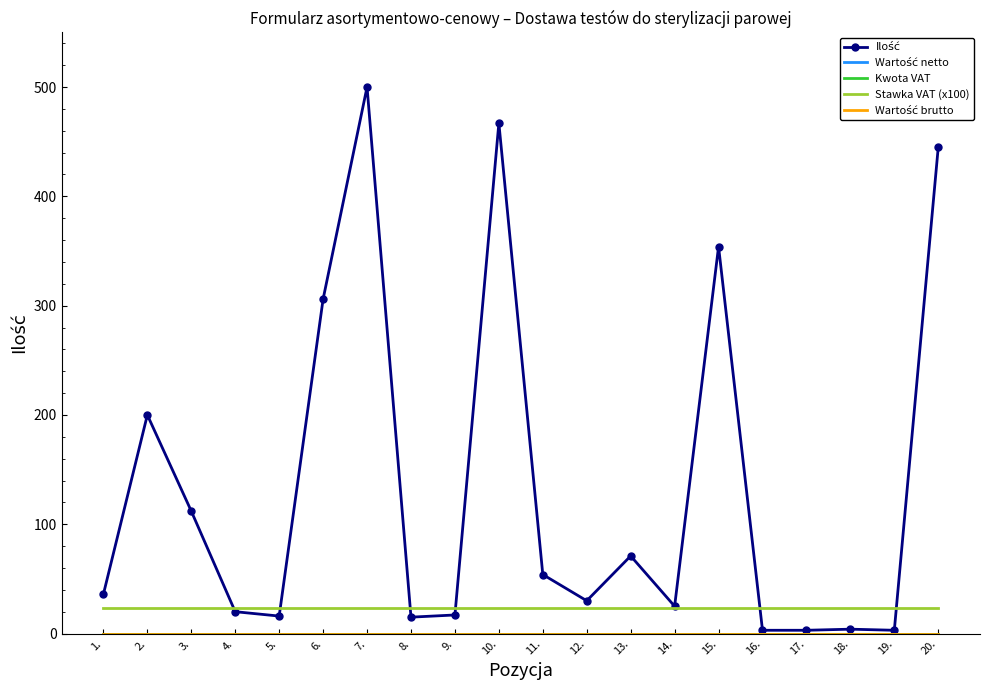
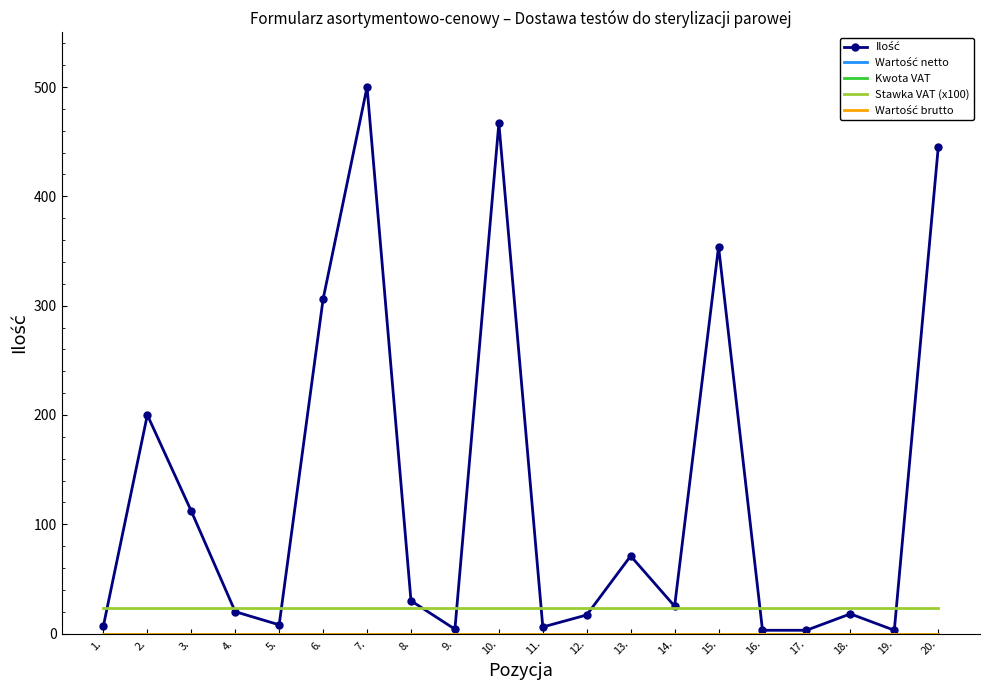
  {
    "Ilość": {
-     "1.": 36,
+     "1.": 7,
      "2.": 200,
      "3.": 112,
      "4.": 20,
-     "5.": 16,
+     "5.": 8,
      "6.": 306,
      "7.": 500,
-     "8.": 15,
-     "9.": 17,
+     "8.": 30,
+     "9.": 4,
      "10.": 467,
-     "11.": 54,
-     "12.": 30,
+     "11.": 6,
+     "12.": 17,
      "13.": 71,
      "15.": 354,
      "16.": 3,
      "17.": 3,
-     "18.": 4,
+     "18.": 18,
      "19.": 3,
      "20.": 445
    },
    "Wartość brutto": {
      "1.": 0,
      "2.": 0,
      "3.": 0,
      "4.": 0,
      "5.": 0,
      "6.": 0,
      "7.": 0,
      "8.": 0,
      "9.": 0,
      "10.": 0,
      "11.": 0,
      "12.": 0,
      "13.": 0,
      "14.": 0,
      "15.": 0,
      "16.": 0,
      "17.": 0,
      "18.": 0,
      "19.": 0,
      "20.": 0
    },
    "Stawka VAT (x100)": {
      "1.": 23,
      "2.": 23,
      "3.": 23,
      "4.": 23,
      "5.": 23,
      "6.": 23,
      "7.": 23,
      "8.": 23,
      "9.": 23,
      "10.": 23,
      "11.": 23,
      "12.": 23,
      "13.": 23,
      "15.": 23,
      "16.": 23,
      "17.": 23,
      "18.": 23,
      "19.": 23,
      "20.": 23
    }
  }
